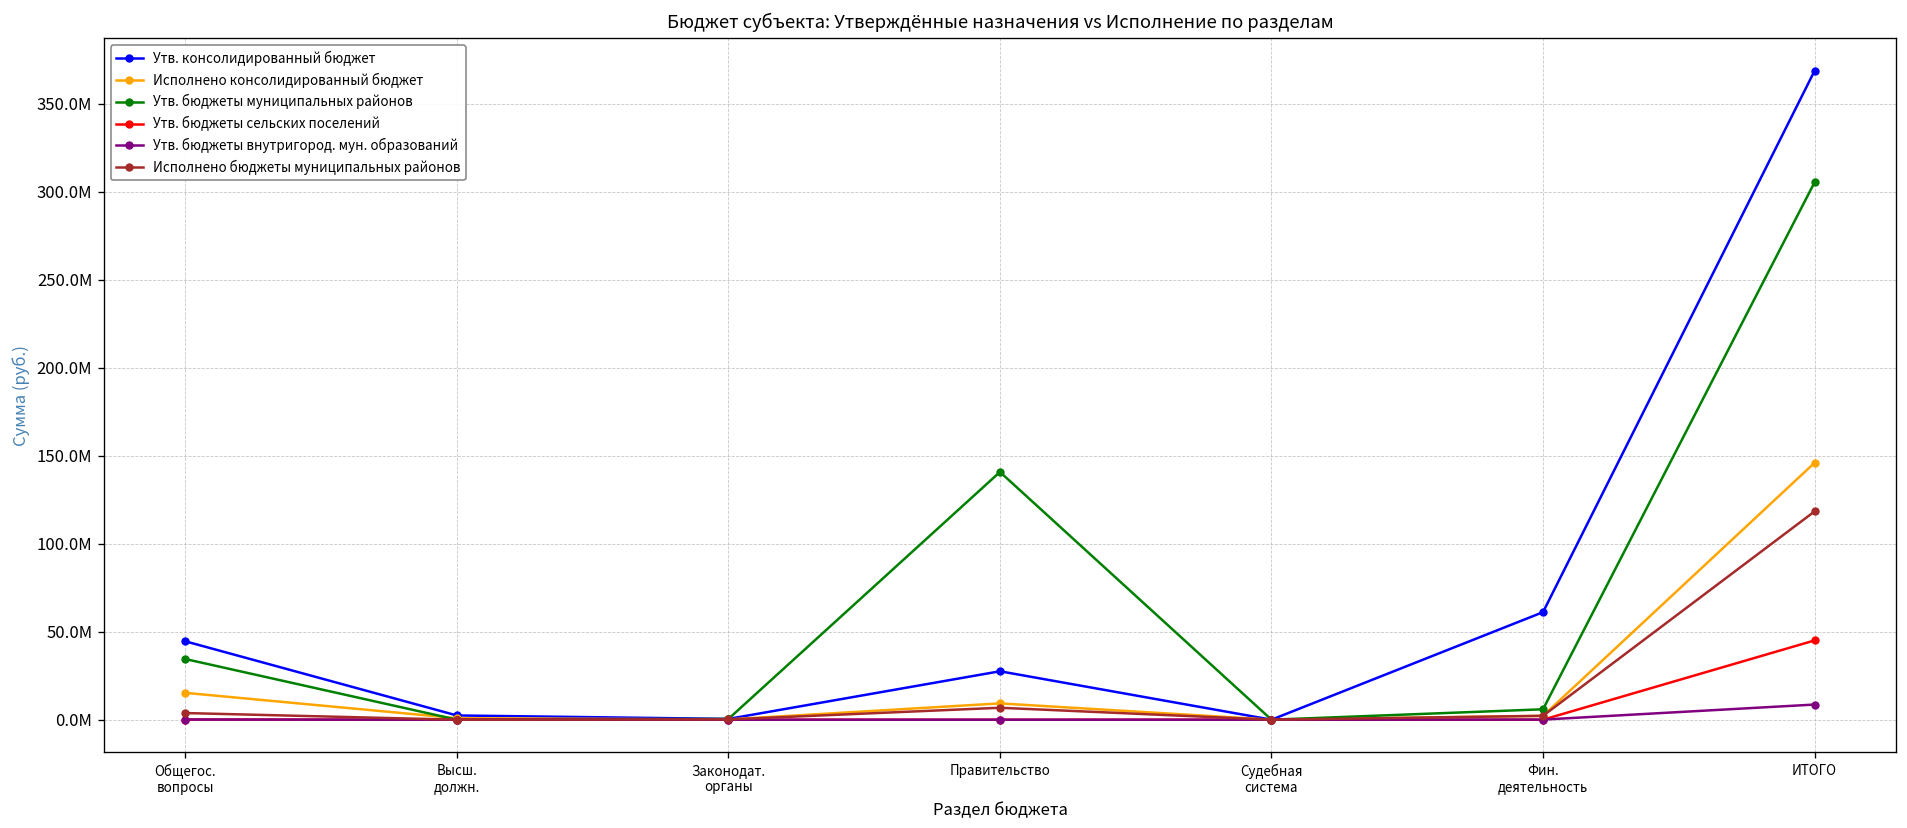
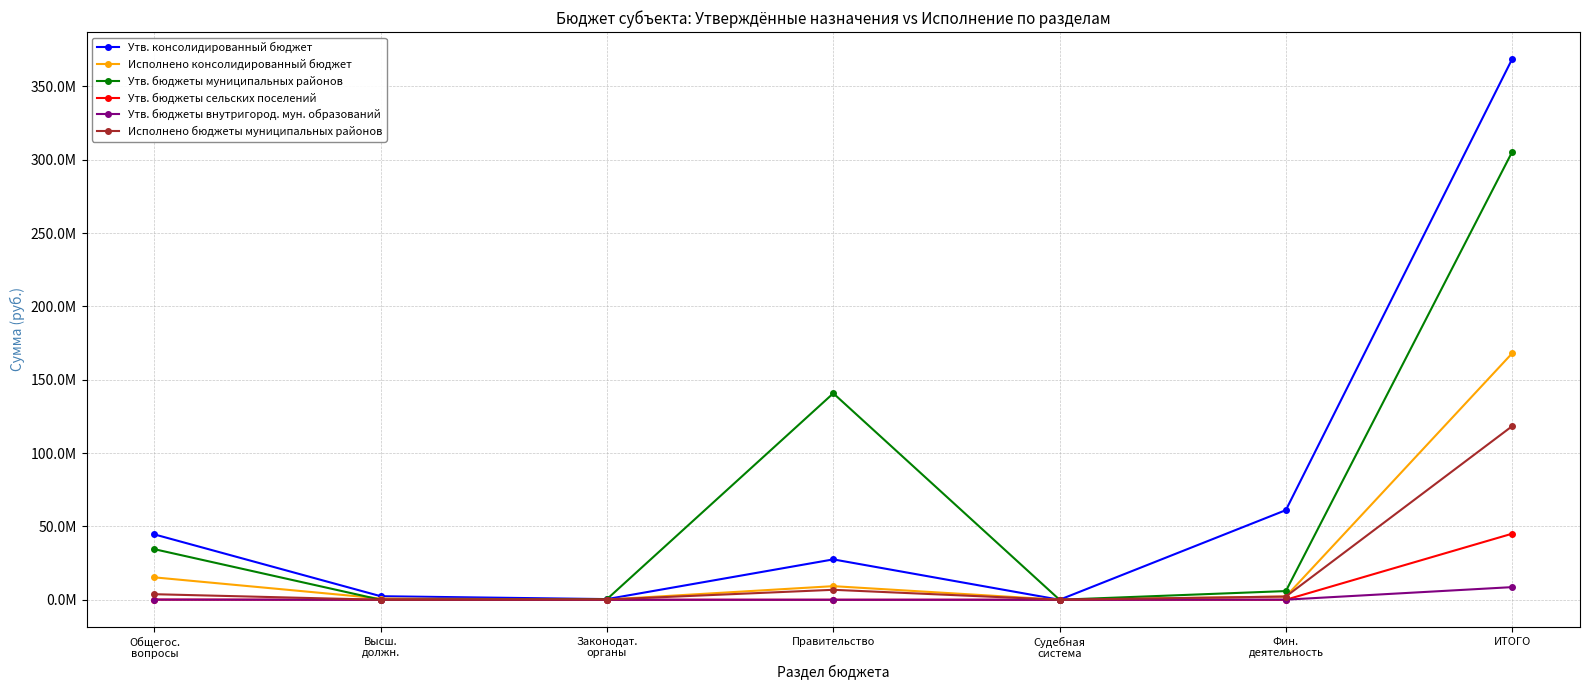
  {
    "Утв. консолидированный бюджет": {
      "Общегос. вопросы": 45000000,
      "Правительство": 28000000,
      "Фин. деятельность": 61000000,
      "ИТОГО": 369000000
    },
    "Исполнено консолидированный бюджет": {
      "Общегос. вопросы": 15000000,
      "Правительство": 9000000,
-     "ИТОГО": 146000000
+     "ИТОГО": 168000000
    },
    "Утв. бюджеты муниципальных районов": {
      "Общегос. вопросы": 34000000,
      "Правительство": 141000000,
      "Фин. деятельность": 6000000,
      "ИТОГО": 305000000
    },
    "Утв. бюджеты сельских поселений": {
      "ИТОГО": 45000000
    },
    "Утв. бюджеты внутригород. мун. образований": {
      "ИТОГО": 9000000
    },
    "Исполнено бюджеты муниципальных районов": {
      "Общегос. вопросы": 4000000,
      "Правительство": 7000000,
      "ИТОГО": 118000000
    }
  }
